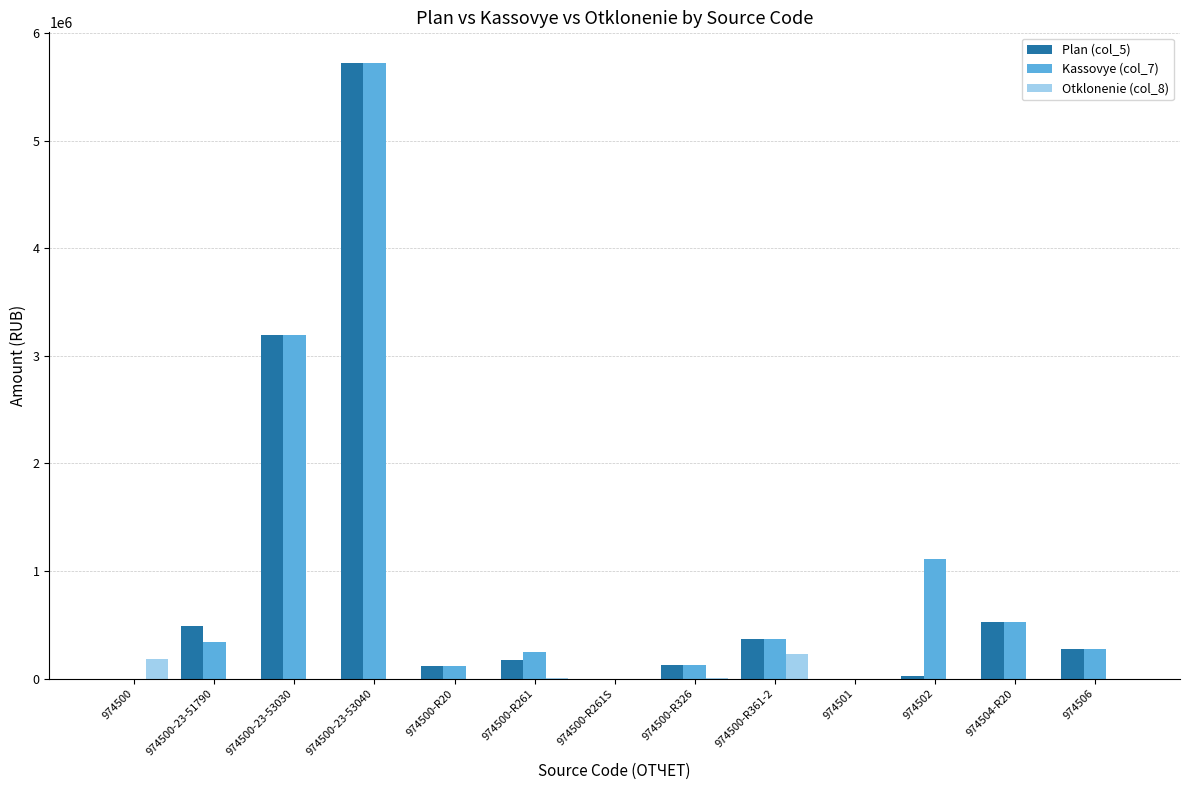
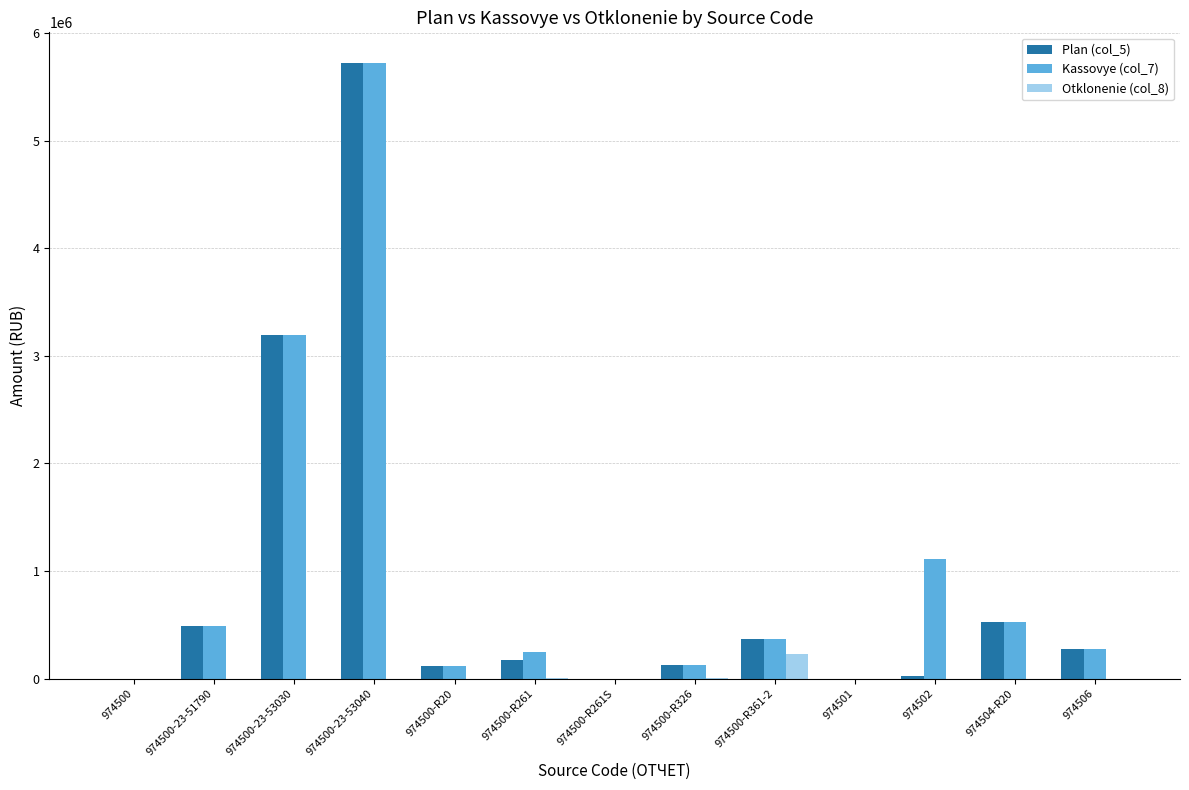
  {
    "Plan (col_5)": {
      "974500": 0,
      "974500-23-51790": 490000,
      "974500-23-53030": 3190000,
      "974500-23-53040": 5720000,
      "974500-R20": 120000,
      "974500-R261": 170000,
      "974500-R261S": 0,
      "974500-R326": 130000,
      "974500-R361-2": 370000,
      "974501": 0,
      "974502": 30000,
      "974504-R20": 530000,
      "974506": 280000
    },
    "Kassovye (col_7)": {
      "974500": 0,
-     "974500-23-51790": 340000,
+     "974500-23-51790": 490000,
      "974500-23-53030": 3190000,
      "974500-23-53040": 5720000,
      "974500-R20": 120000,
      "974500-R261": 240000,
      "974500-R261S": 0,
      "974500-R326": 120000,
      "974500-R361-2": 370000,
      "974501": 0,
      "974502": 1110000,
      "974504-R20": 530000,
      "974506": 280000
    },
    "Otklonenie (col_8)": {
-     "974500": 180000,
+     "974500": 0,
      "974500-23-51790": 0,
      "974500-23-53030": 0,
      "974500-23-53040": 0,
      "974500-R20": 0,
      "974500-R261S": 0,
      "974500-R361-2": 230000,
      "974501": 0,
      "974502": 0,
      "974504-R20": 0,
      "974506": 0
    }
  }
